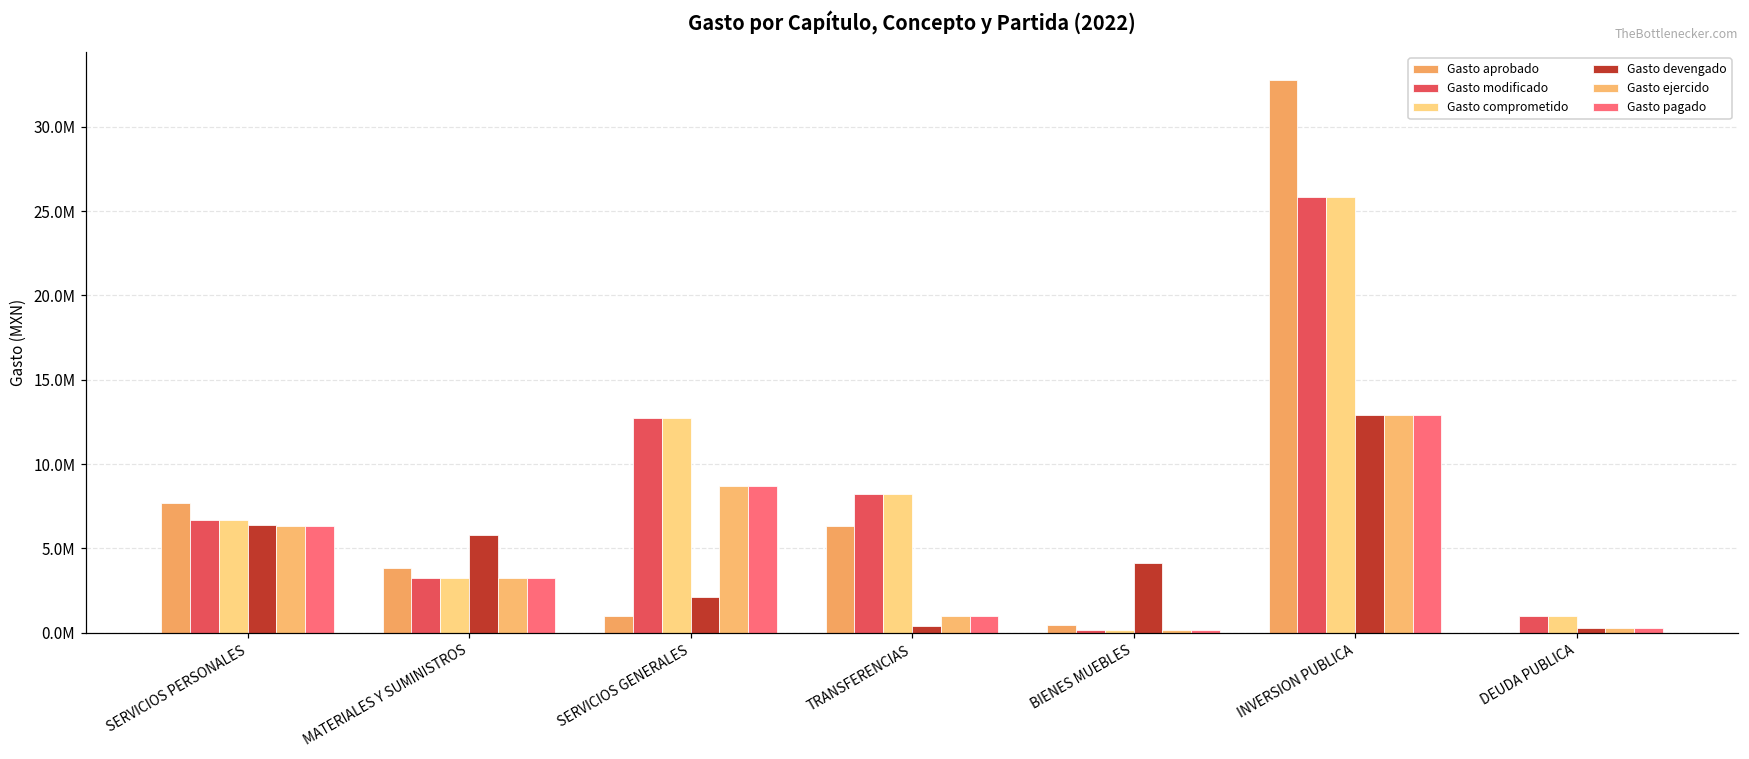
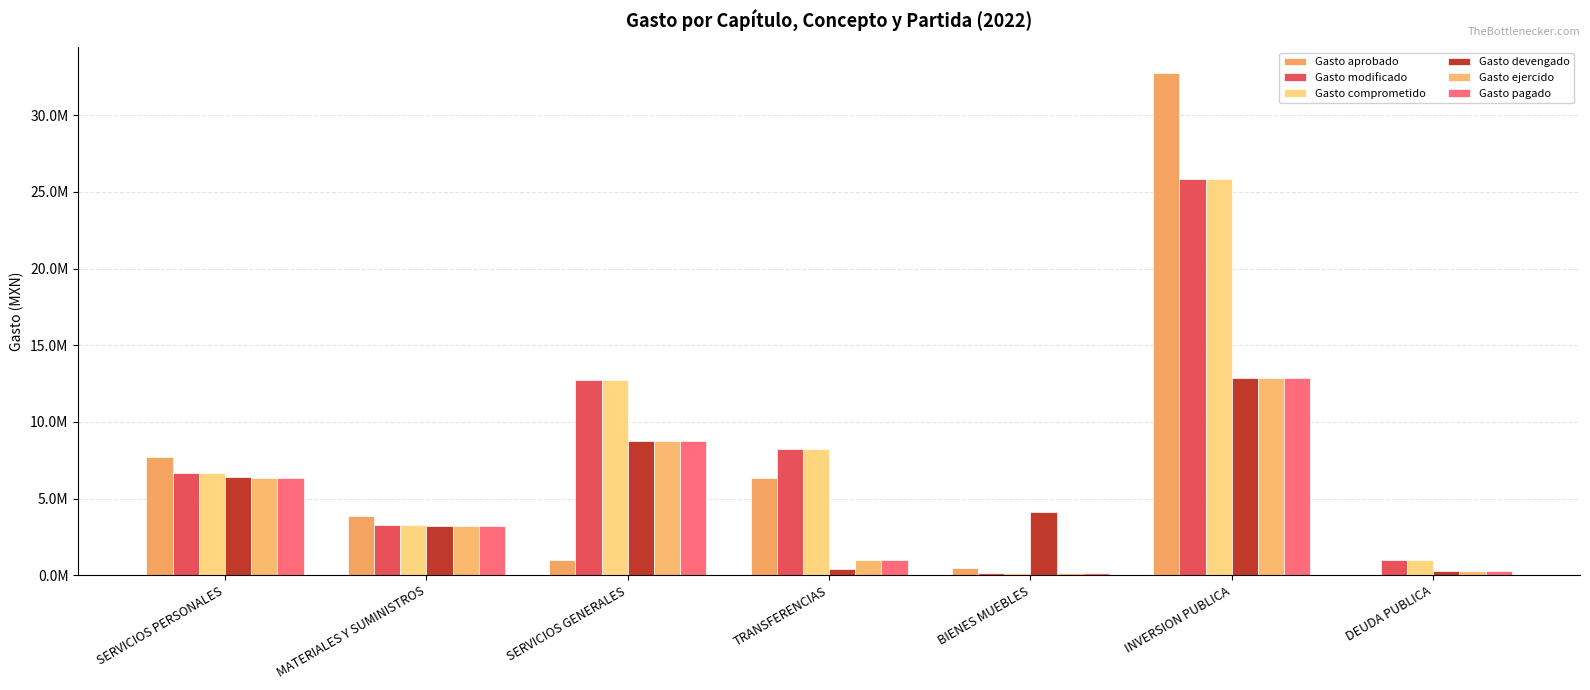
  {
    "Gasto devengado": {
      "SERVICIOS PERSONALES": 6400000,
-     "MATERIALES Y SUMINISTROS": 5800000,
-     "SERVICIOS GENERALES": 2100000,
+     "MATERIALES Y SUMINISTROS": 3200000,
+     "SERVICIOS GENERALES": 8700000,
      "TRANSFERENCIAS": 400000,
      "BIENES MUEBLES": 4100000,
      "INVERSION PUBLICA": 12900000,
      "DEUDA PUBLICA": 300000
    }
  }
